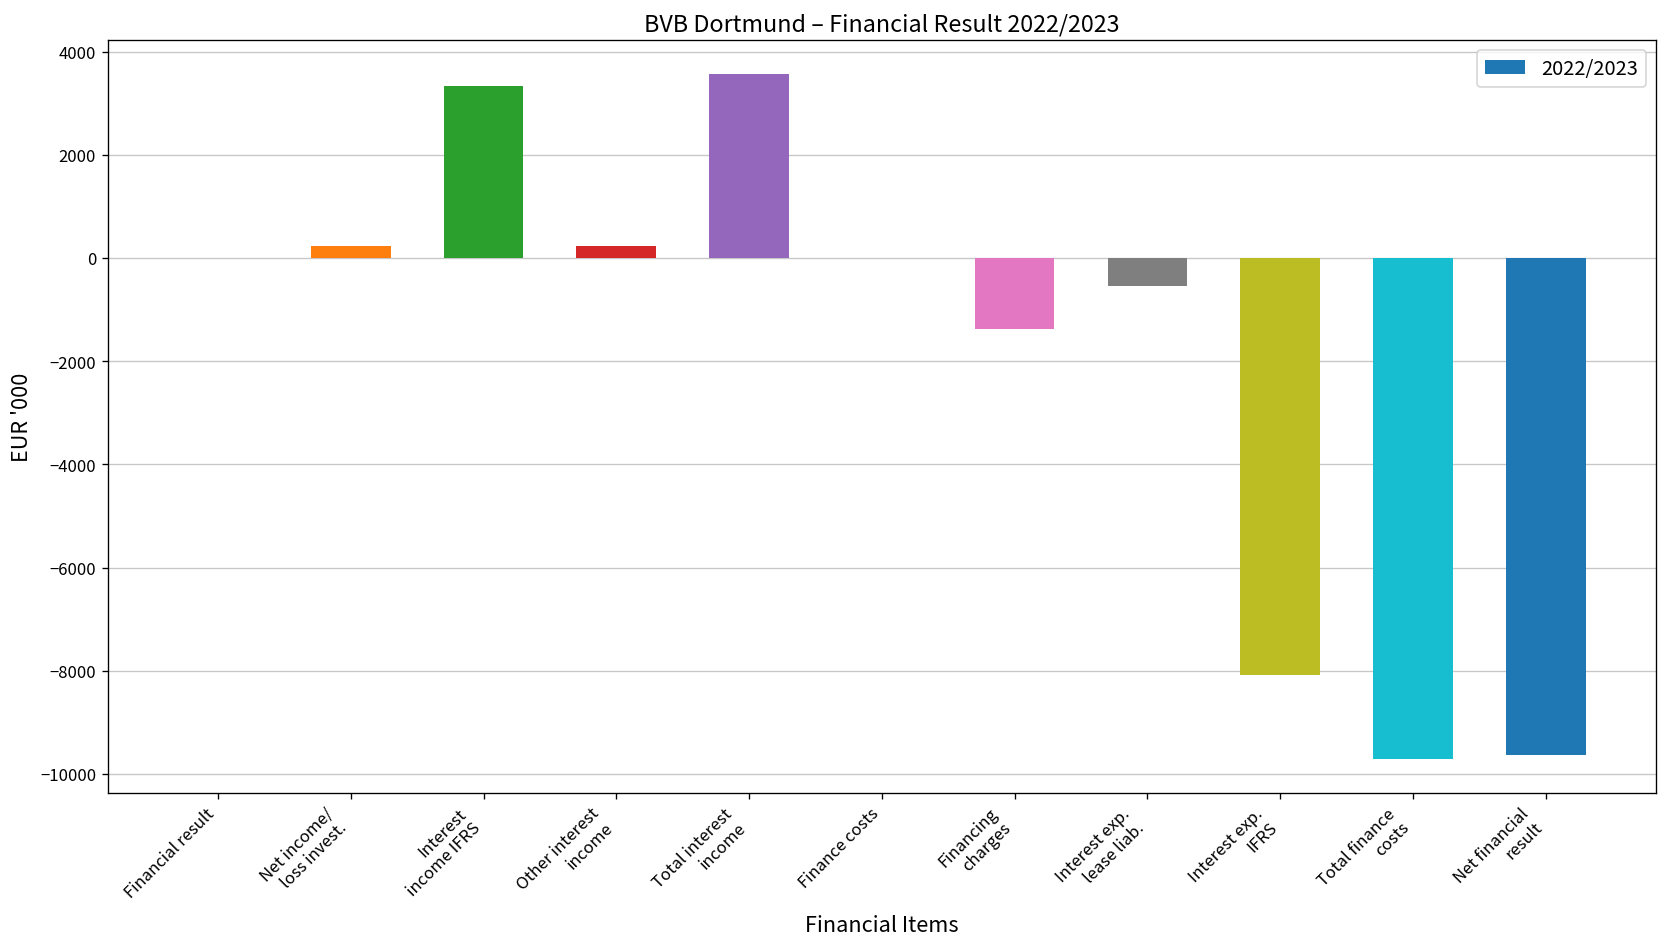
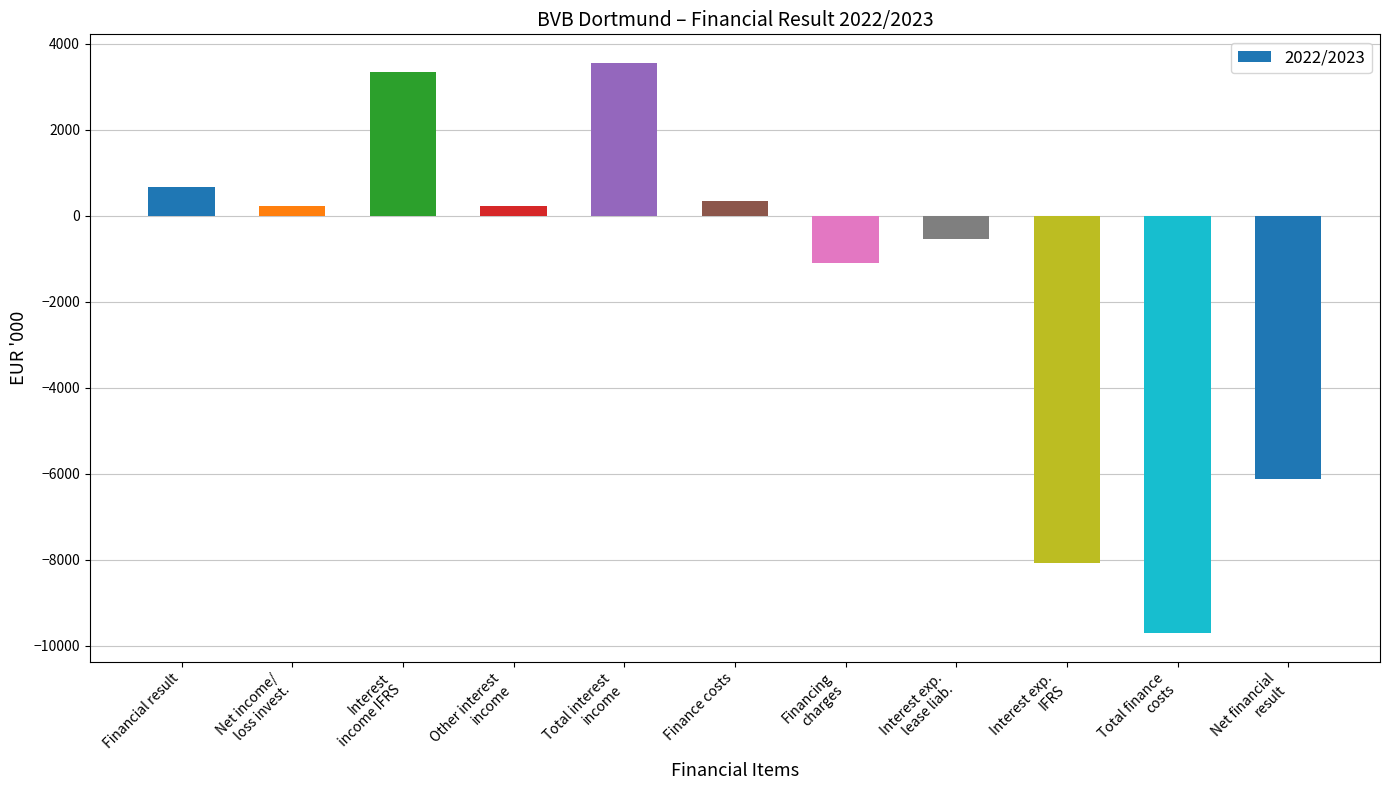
  {
-   "Financial result": 0,
+   "Financial result": 700,
    "Net income/ loss invest.": 200,
    "Interest income IFRS": 3300,
    "Other interest income": 200,
    "Total interest income": 3600,
-   "Finance costs": 0,
-   "Financing charges": -1400,
+   "Finance costs": 300,
+   "Financing charges": -1100,
    "Interest exp. lease liab.": -500,
    "Interest exp. IFRS": -8100,
    "Total finance costs": -9700,
-   "Net financial result": -9600
+   "Net financial result": -6100
  }
